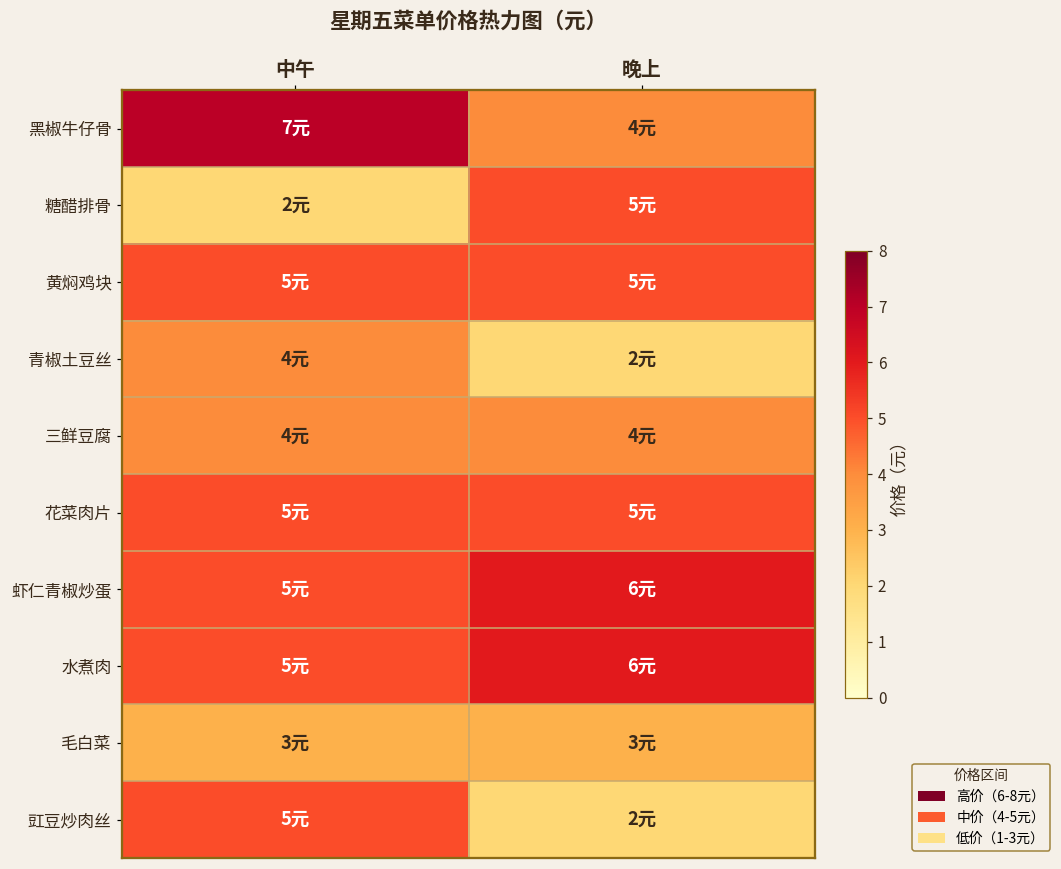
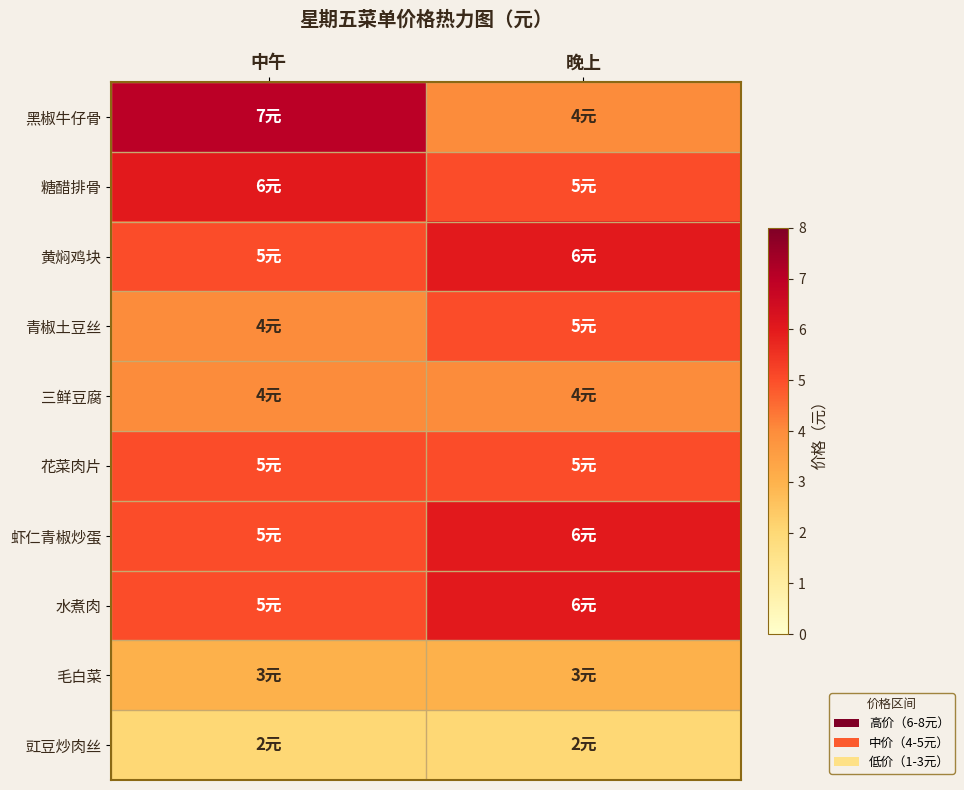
  {
    "黑椒牛仔骨": {
      "中午": "7元",
      "晚上": "4元"
    },
    "糖醋排骨": {
-     "中午": "2元",
+     "中午": "6元",
      "晚上": "5元"
    },
    "黄焖鸡块": {
      "中午": "5元",
-     "晚上": "5元"
+     "晚上": "6元"
    },
    "青椒土豆丝": {
      "中午": "4元",
-     "晚上": "2元"
+     "晚上": "5元"
    },
    "三鲜豆腐": {
      "中午": "4元",
      "晚上": "4元"
    },
    "花菜肉片": {
      "中午": "5元",
      "晚上": "5元"
    },
    "虾仁青椒炒蛋": {
      "中午": "5元",
      "晚上": "6元"
    },
    "水煮肉": {
      "中午": "5元",
      "晚上": "6元"
    },
    "毛白菜": {
      "中午": "3元",
      "晚上": "3元"
    },
    "豇豆炒肉丝": {
-     "中午": "5元",
+     "中午": "2元",
      "晚上": "2元"
    }
  }
